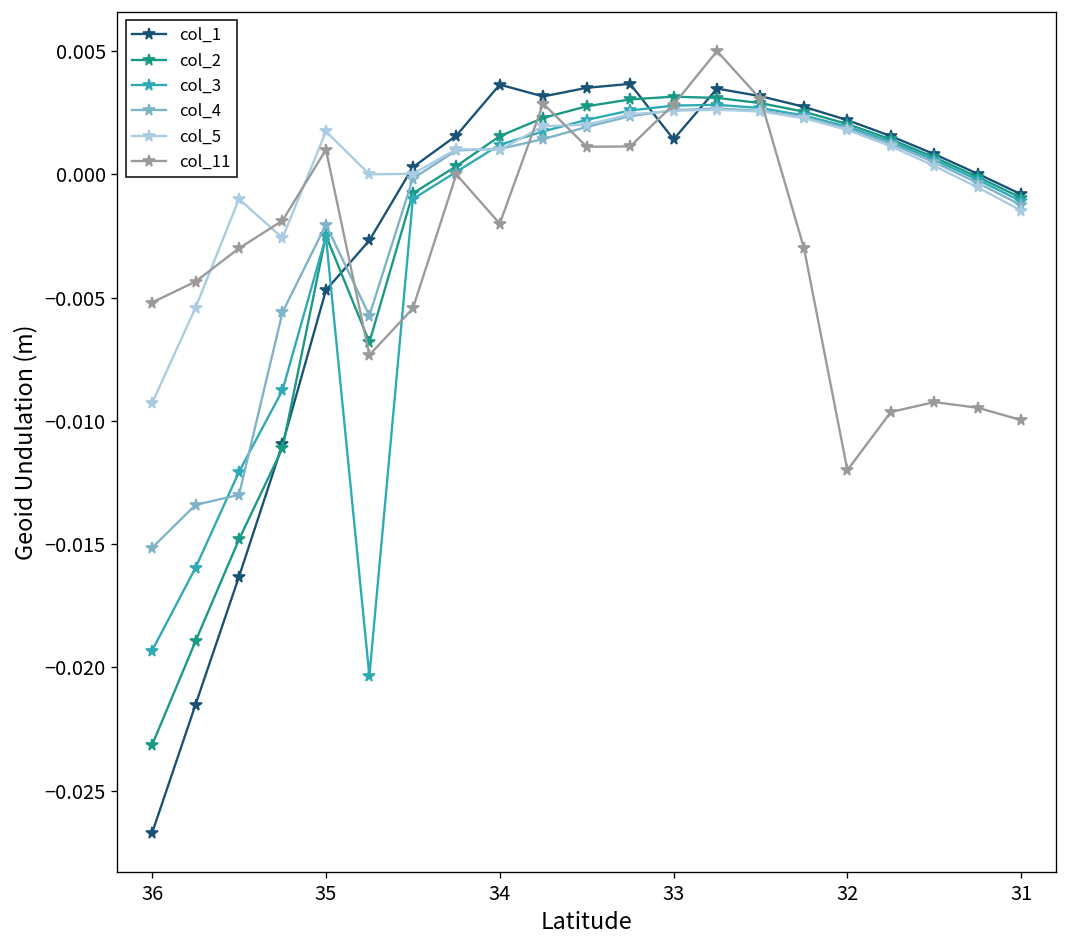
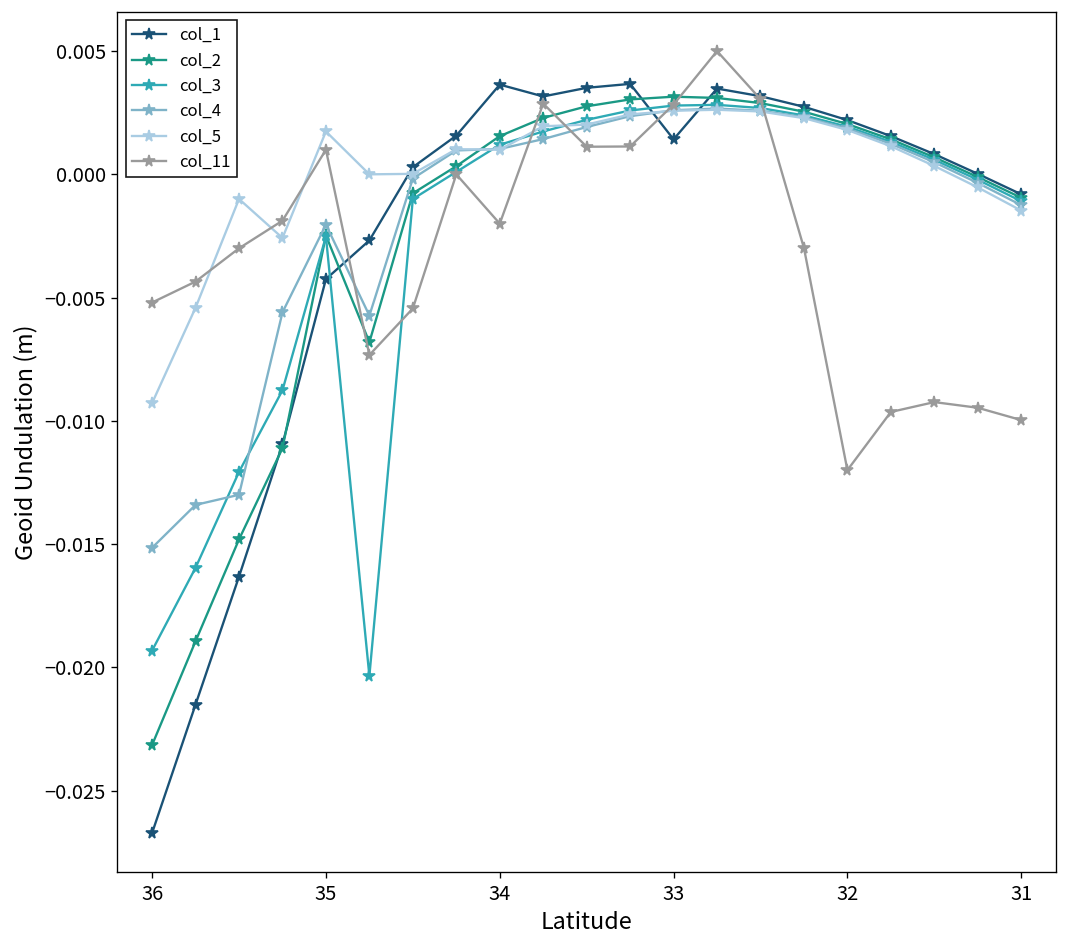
  {
    "col_1": {
      "36": -0.0267,
-     "35": -0.0047,
+     "35": -0.0043,
      "34": 0.0036,
      "33": 0.0014,
      "32": 0.0022,
      "31": -0.0008
    }
  }
